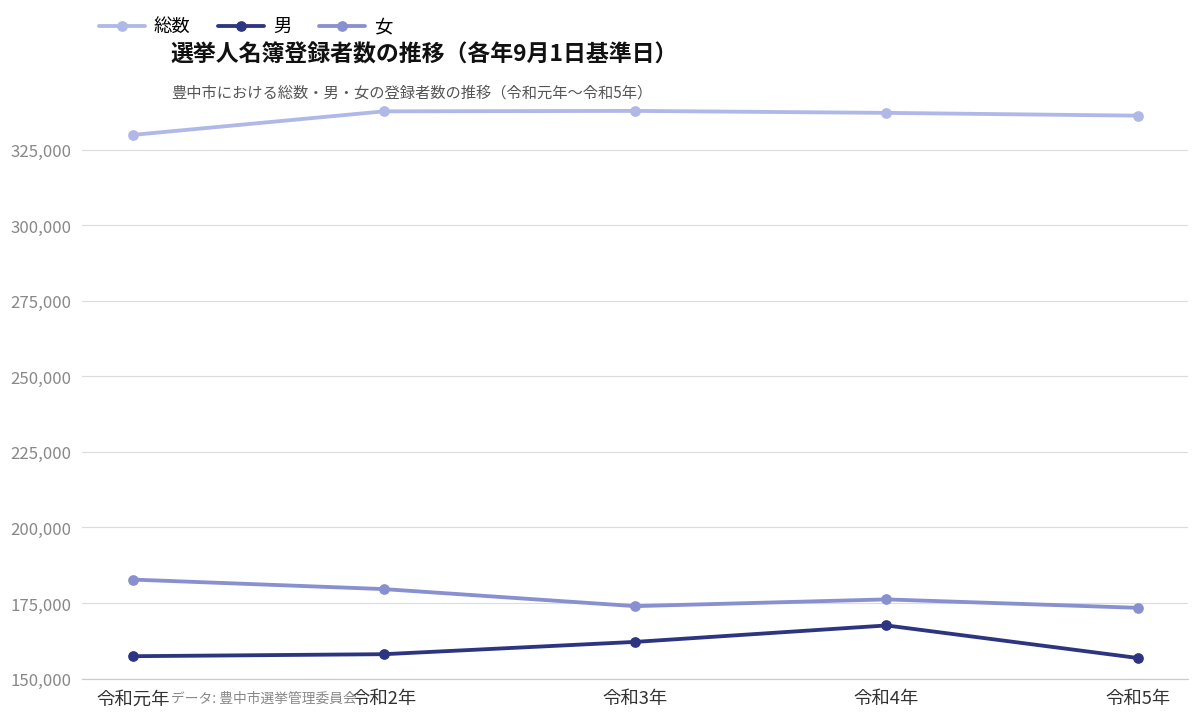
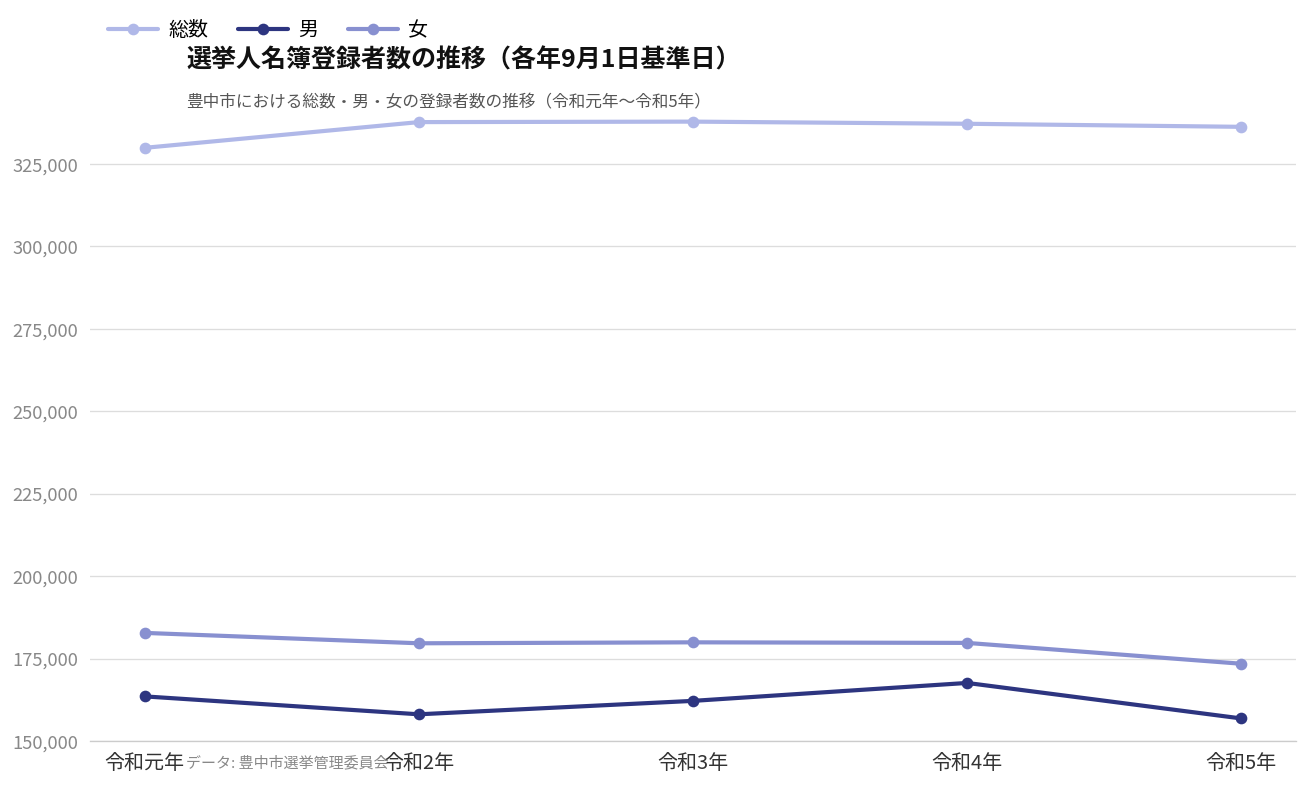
  {
    "総数": {
      "令和元年": "330,000",
      "令和2年": "338,000",
      "令和3年": "338,000",
      "令和4年": "337,000",
      "令和5年": "336,000"
    },
    "男": {
-     "令和元年": "157,000",
+     "令和元年": "164,000",
      "令和2年": "158,000",
      "令和3年": "162,000",
      "令和4年": "168,000",
      "令和5年": "157,000"
    },
    "女": {
      "令和元年": "183,000",
      "令和2年": "180,000",
-     "令和3年": "174,000",
-     "令和4年": "176,000",
+     "令和3年": "180,000",
+     "令和4年": "180,000",
      "令和5年": "173,000"
    }
  }
